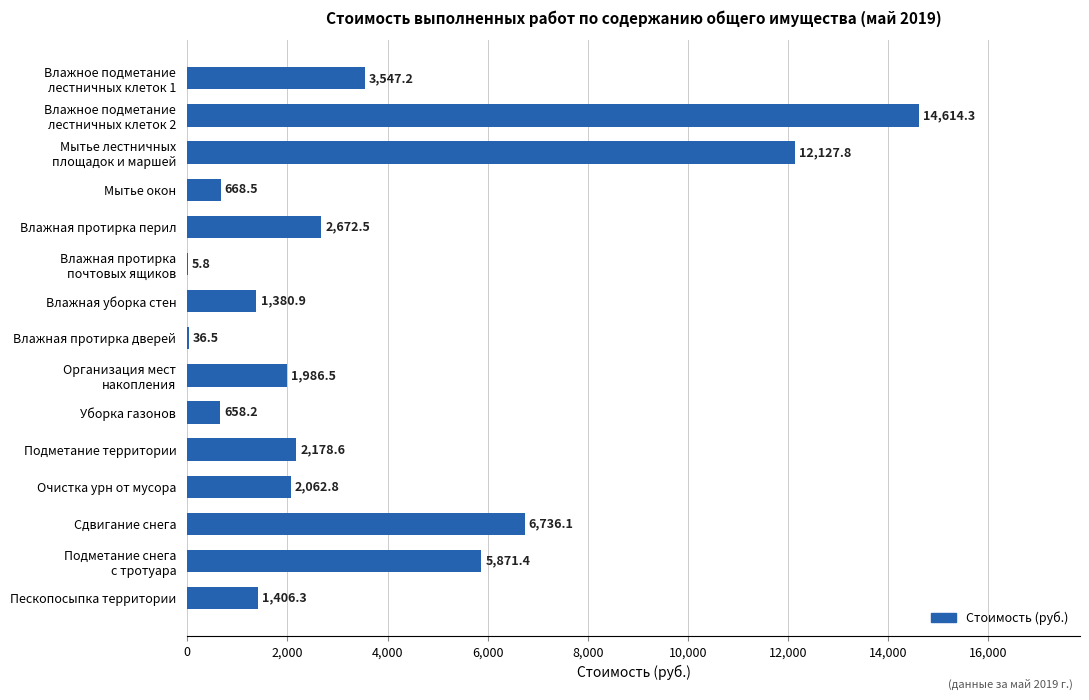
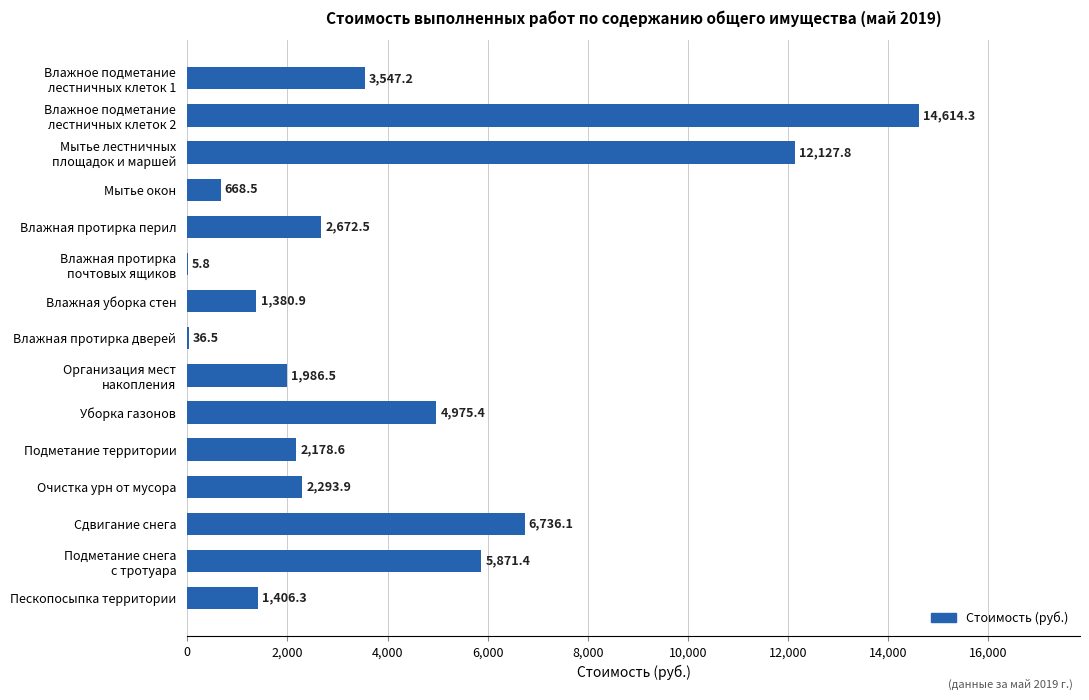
  {
    "Влажное подметание лестничных клеток 1": "3,547.2",
    "Влажное подметание лестничных клеток 2": "14,614.3",
    "Мытье лестничных площадок и маршей": "12,127.8",
    "Мытье окон": "668.5",
    "Влажная протирка перил": "2,672.5",
    "Влажная протирка почтовых ящиков": "5.8",
    "Влажная уборка стен": "1,380.9",
    "Влажная протирка дверей": "36.5",
    "Организация мест накопления": "1,986.5",
-   "Уборка газонов": "658.2",
+   "Уборка газонов": "4,975.4",
    "Подметание территории": "2,178.6",
-   "Очистка урн от мусора": "2,062.8",
+   "Очистка урн от мусора": "2,293.9",
    "Сдвигание снега": "6,736.1",
    "Подметание снега с тротуара": "5,871.4",
    "Пескопосыпка территории": "1,406.3"
  }
